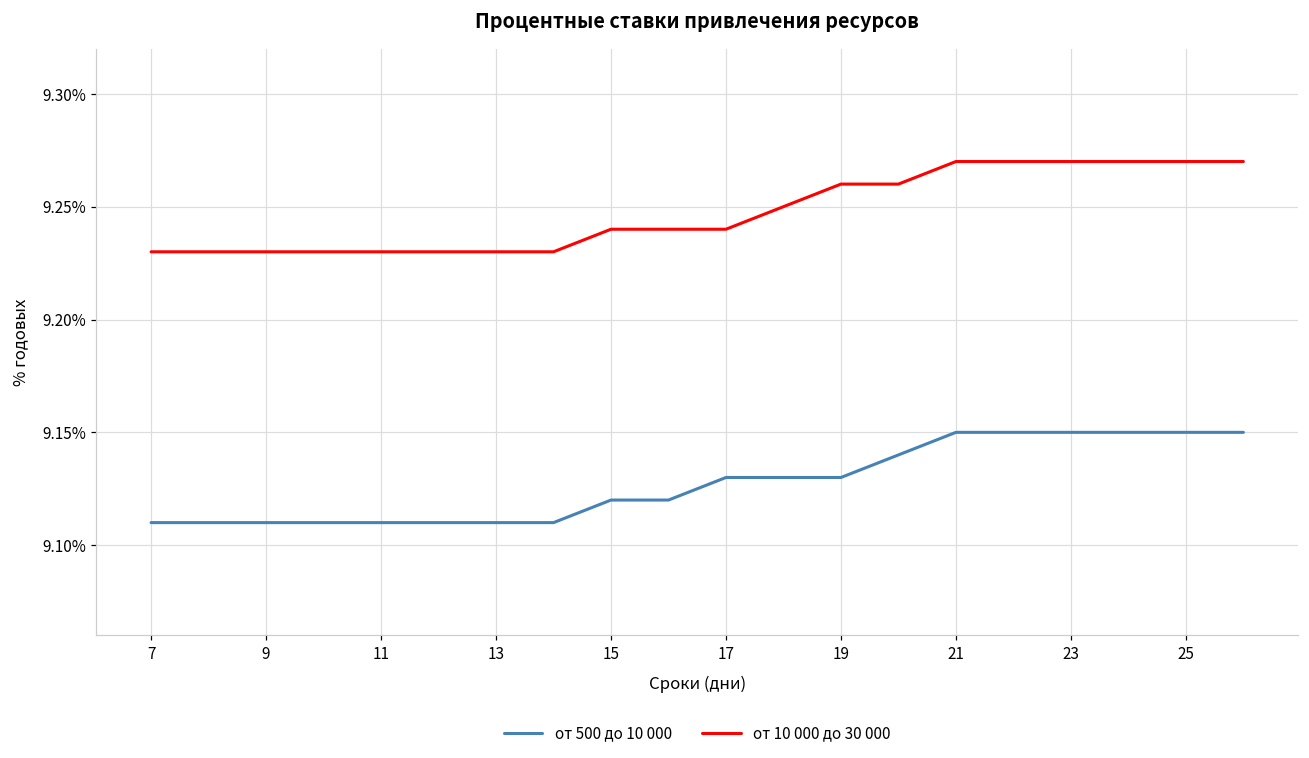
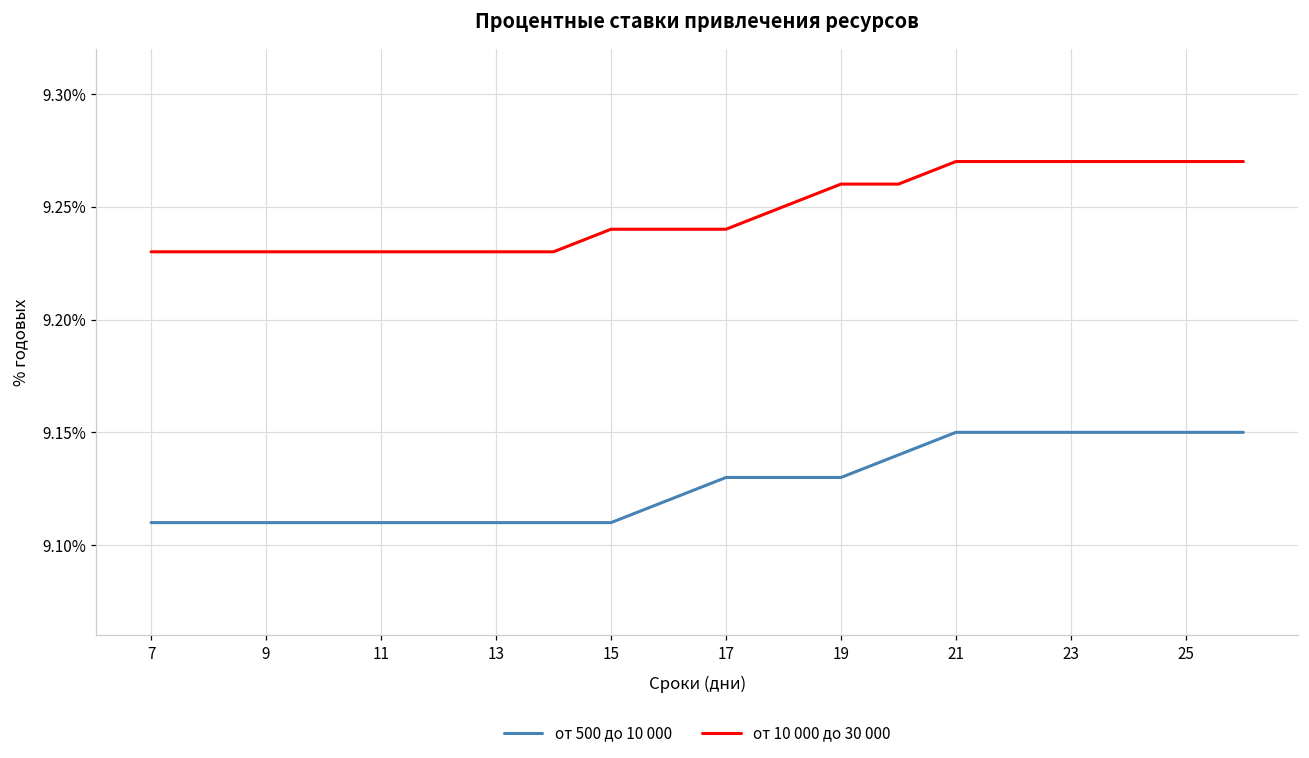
  {
    "от 500 до 10 000": {
      "7": "9.11%",
      "9": "9.11%",
      "11": "9.11%",
      "13": "9.11%",
-     "15": "9.12%",
+     "15": "9.11%",
      "17": "9.13%",
      "19": "9.13%",
      "21": "9.15%",
      "23": "9.15%",
      "25": "9.15%"
    },
    "от 10 000 до 30 000": {
      "7": "9.23%",
      "9": "9.23%",
      "11": "9.23%",
      "13": "9.23%",
      "15": "9.24%",
      "17": "9.24%",
      "19": "9.26%",
      "21": "9.27%",
      "23": "9.27%",
      "25": "9.27%"
    }
  }
